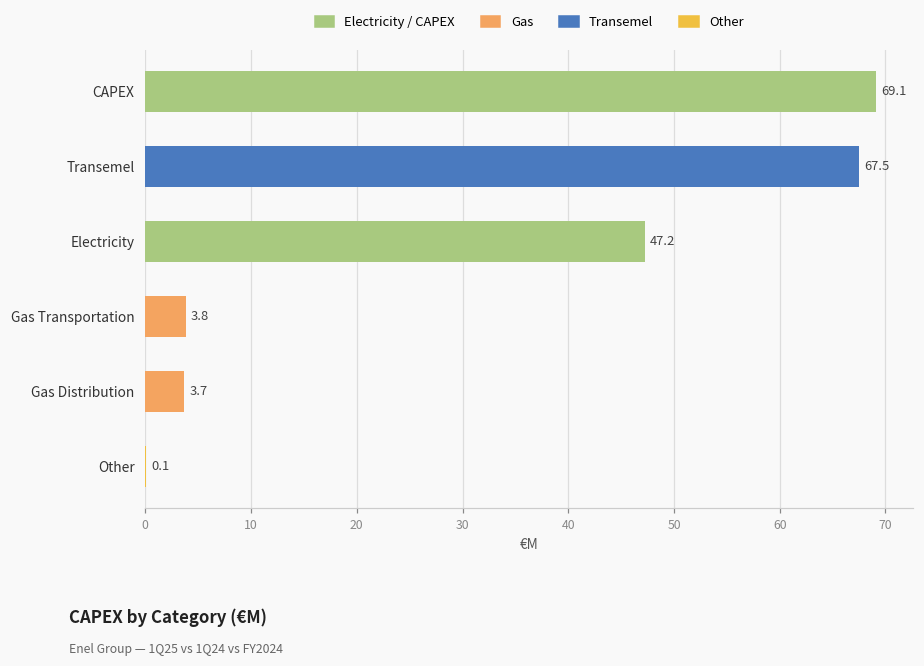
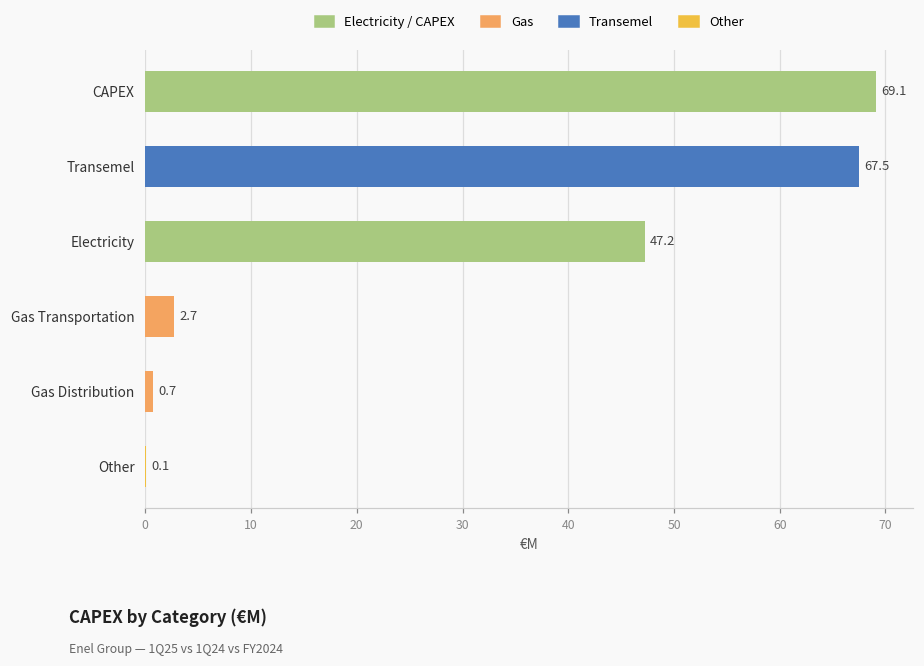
  {
    "CAPEX": 69.1,
    "Transemel": 67.5,
    "Electricity": 47.2,
-   "Gas Transportation": 3.8,
-   "Gas Distribution": 3.7,
+   "Gas Transportation": 2.7,
+   "Gas Distribution": 0.7,
    "Other": 0.1
  }
